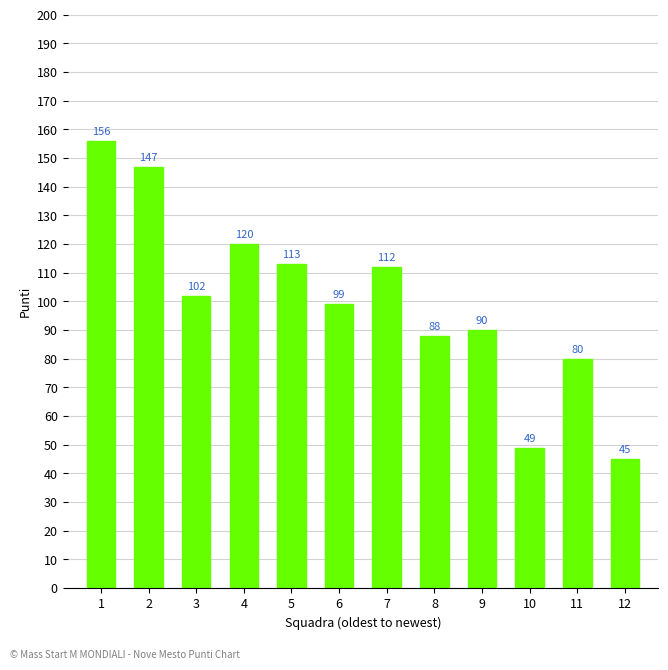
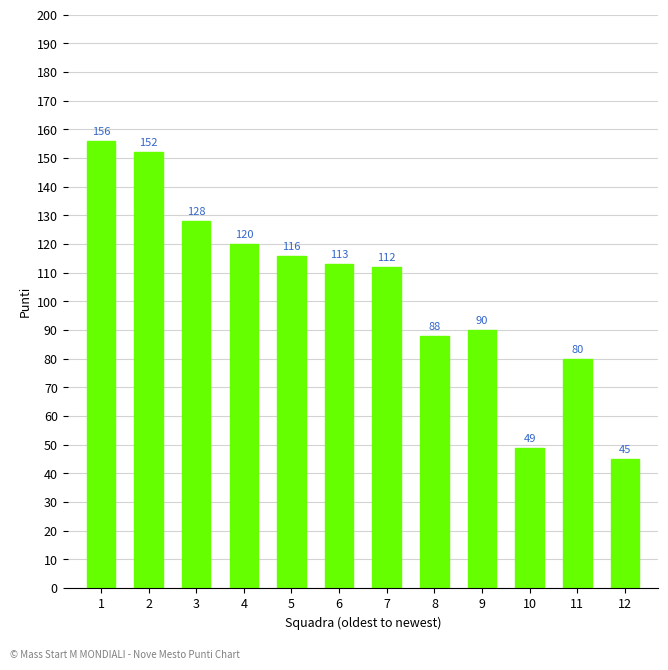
  {
    "1": 156,
-   "2": 147,
-   "3": 102,
+   "2": 152,
+   "3": 128,
    "4": 120,
-   "5": 113,
-   "6": 99,
+   "5": 116,
+   "6": 113,
    "7": 112,
    "8": 88,
    "9": 90,
    "10": 49,
    "11": 80,
    "12": 45
  }
